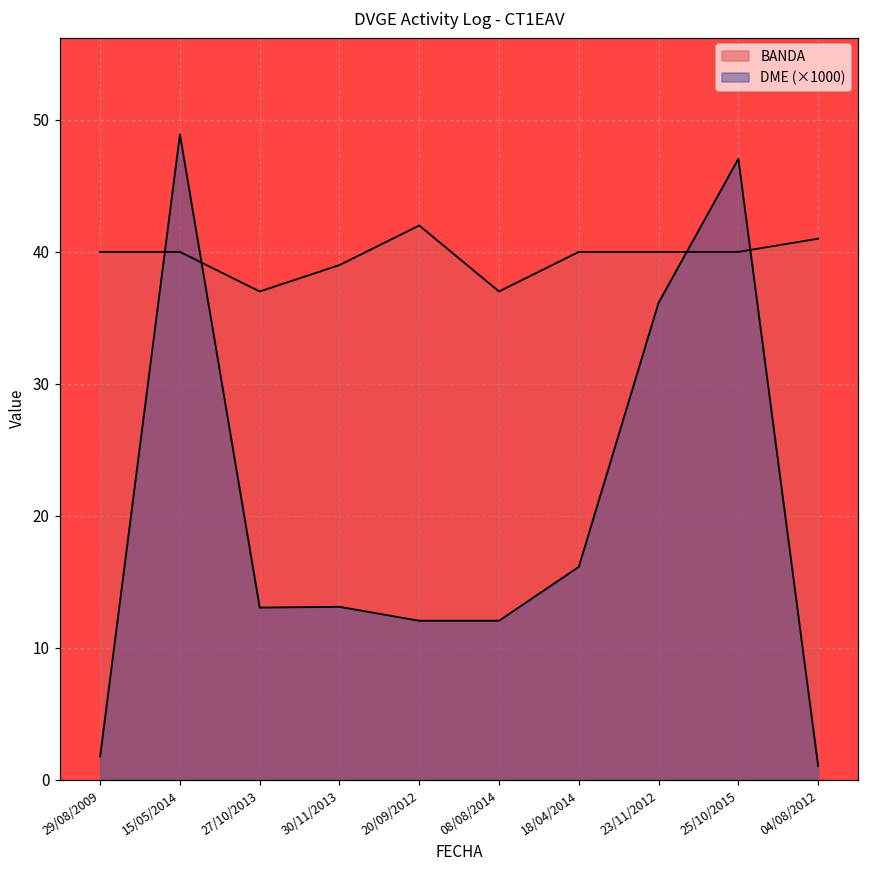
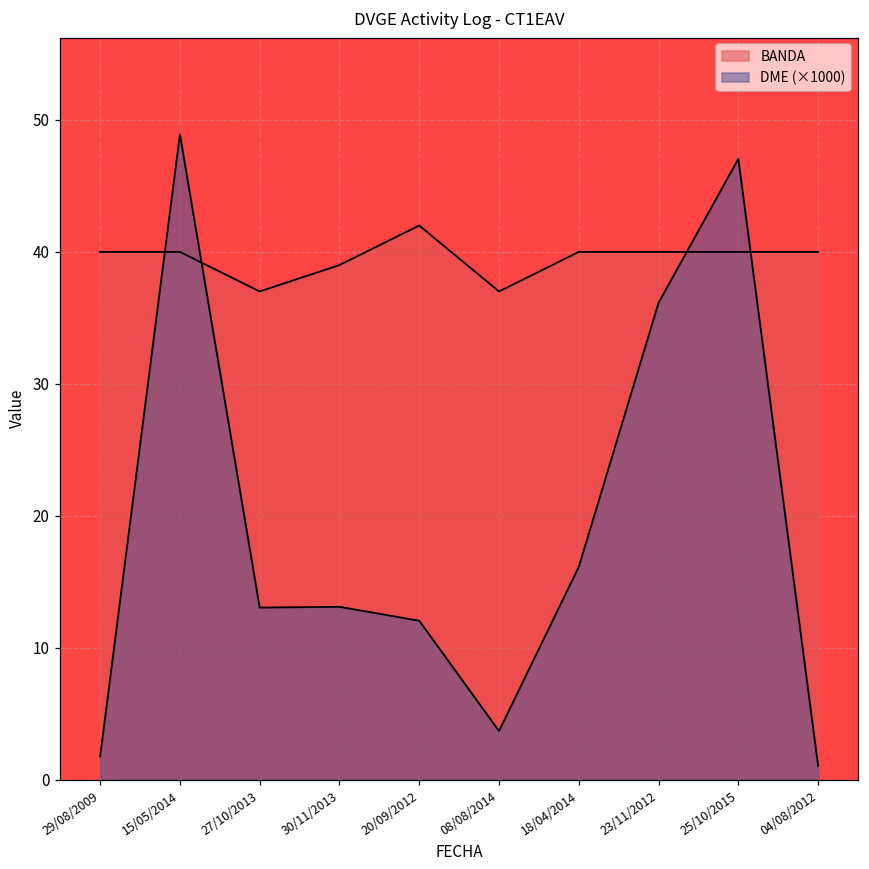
  {
    "BANDA": {
      "29/08/2009": 40,
      "15/05/2014": 40,
      "27/10/2013": 37,
      "30/11/2013": 39,
      "20/09/2012": 42,
      "08/08/2014": 37,
      "18/04/2014": 40,
      "23/11/2012": 40,
      "25/10/2015": 40,
-     "04/08/2012": 41
+     "04/08/2012": 40
    },
    "DME (×1000)": {
      "29/08/2009": 1.8,
      "15/05/2014": 48.9,
      "27/10/2013": 13.0,
      "30/11/2013": 13.1,
      "20/09/2012": 12.0,
-     "08/08/2014": 12.0,
+     "08/08/2014": 3.7,
      "18/04/2014": 16.1,
      "23/11/2012": 36.1,
      "25/10/2015": 47.1,
      "04/08/2012": 1.0
    }
  }
